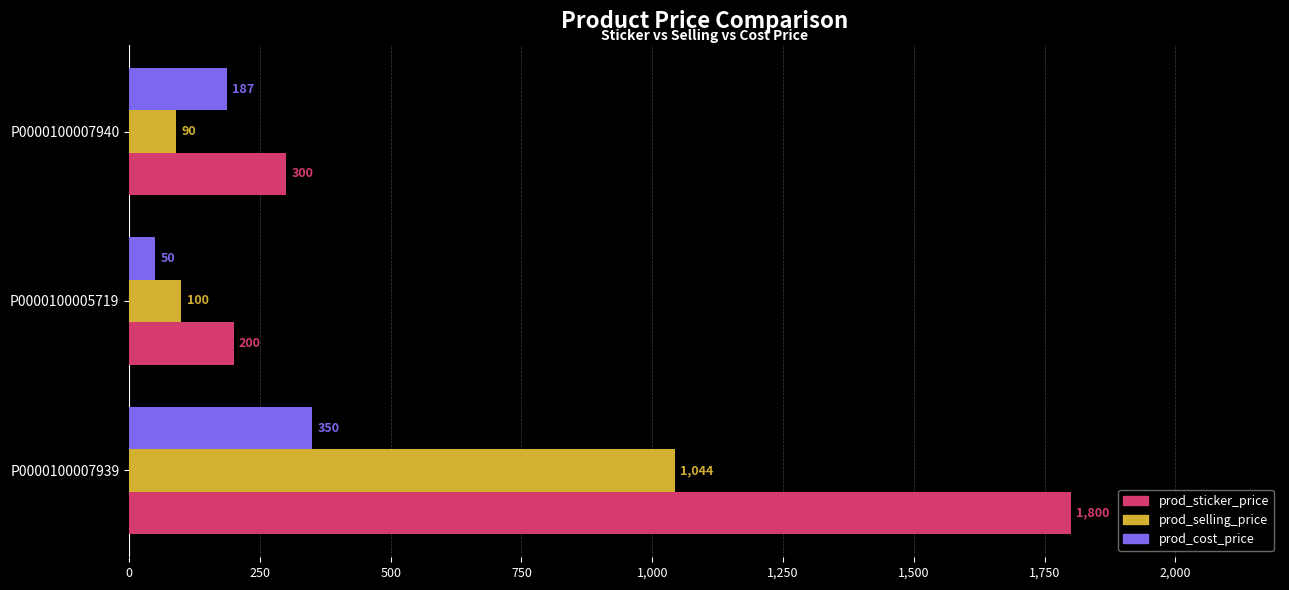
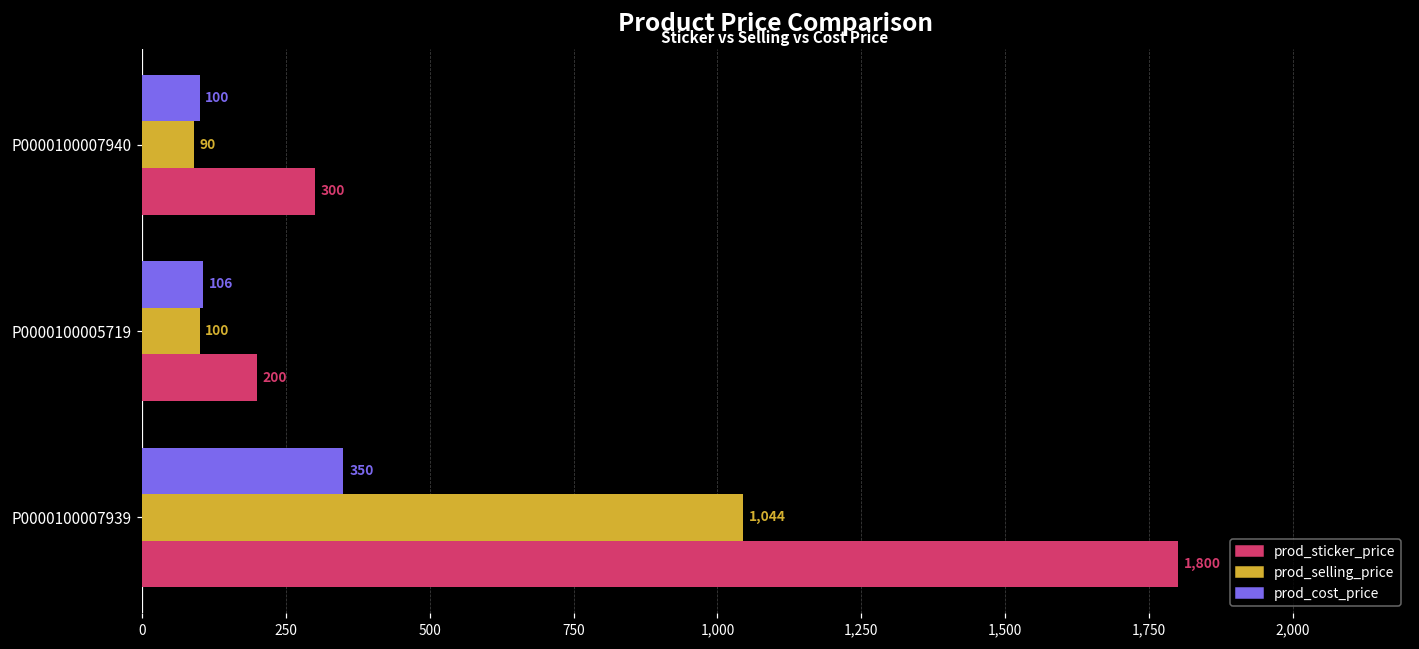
  {
    "prod_sticker_price": {
      "P0000100007940": "300",
      "P0000100005719": "200",
      "P0000100007939": "1,800"
    },
    "prod_selling_price": {
      "P0000100007940": "90",
      "P0000100005719": "100",
      "P0000100007939": "1,044"
    },
    "prod_cost_price": {
-     "P0000100007940": "187",
-     "P0000100005719": "50",
+     "P0000100007940": "100",
+     "P0000100005719": "106",
      "P0000100007939": "350"
    }
  }
